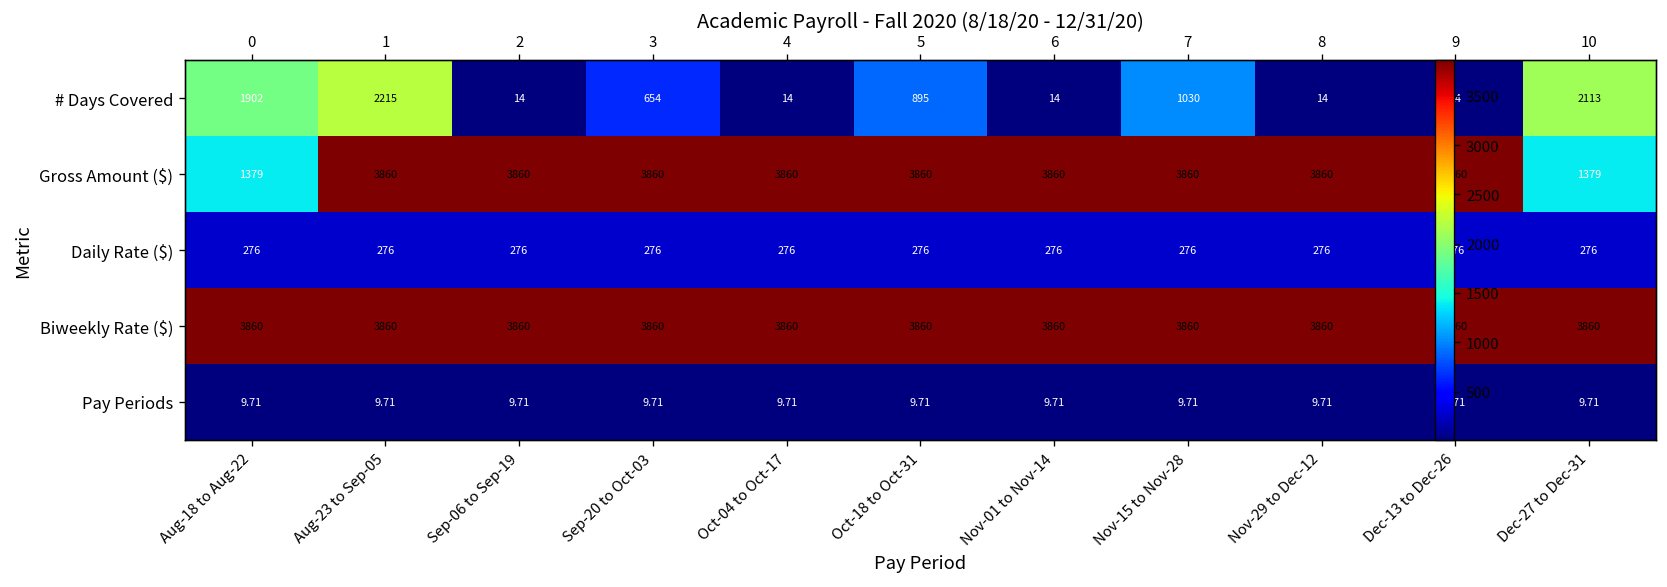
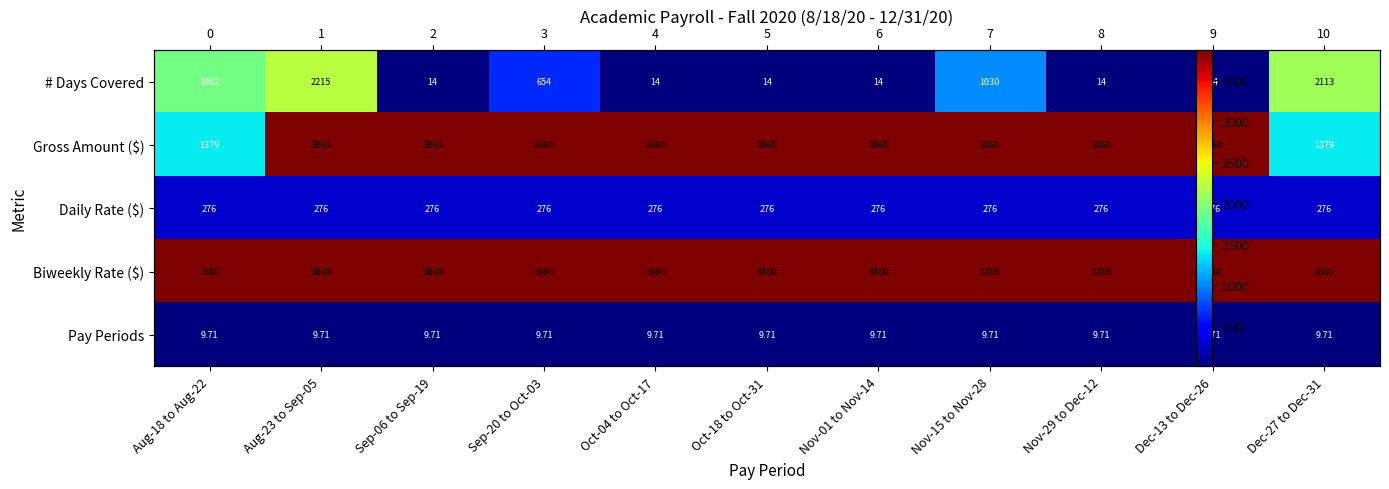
  {
    "# Days Covered": {
      "Aug-18 to Aug-22": 1902,
      "Aug-23 to Sep-05": 2215,
      "Sep-06 to Sep-19": 14,
      "Sep-20 to Oct-03": 654,
      "Oct-04 to Oct-17": 14,
-     "Oct-18 to Oct-31": 895,
+     "Oct-18 to Oct-31": 14,
      "Nov-01 to Nov-14": 14,
      "Nov-15 to Nov-28": 1030,
      "Nov-29 to Dec-12": 14,
      "Dec-13 to Dec-26": 14,
      "Dec-27 to Dec-31": 2113
    },
    "Gross Amount ($)": {
      "Aug-18 to Aug-22": 1379,
      "Aug-23 to Sep-05": 3860,
      "Sep-06 to Sep-19": 3860,
      "Sep-20 to Oct-03": 3860,
      "Oct-04 to Oct-17": 3860,
      "Oct-18 to Oct-31": 3860,
      "Nov-01 to Nov-14": 3860,
      "Nov-15 to Nov-28": 3860,
      "Nov-29 to Dec-12": 3860,
      "Dec-13 to Dec-26": 3860,
      "Dec-27 to Dec-31": 1379
    },
    "Daily Rate ($)": {
      "Aug-18 to Aug-22": 276,
      "Aug-23 to Sep-05": 276,
      "Sep-06 to Sep-19": 276,
      "Sep-20 to Oct-03": 276,
      "Oct-04 to Oct-17": 276,
      "Oct-18 to Oct-31": 276,
      "Nov-01 to Nov-14": 276,
      "Nov-15 to Nov-28": 276,
      "Nov-29 to Dec-12": 276,
      "Dec-13 to Dec-26": 276,
      "Dec-27 to Dec-31": 276
    },
    "Biweekly Rate ($)": {
      "Aug-18 to Aug-22": 3860,
      "Aug-23 to Sep-05": 3860,
      "Sep-06 to Sep-19": 3860,
      "Sep-20 to Oct-03": 3860,
      "Oct-04 to Oct-17": 3860,
      "Oct-18 to Oct-31": 3860,
      "Nov-01 to Nov-14": 3860,
      "Nov-15 to Nov-28": 3860,
      "Nov-29 to Dec-12": 3860,
      "Dec-13 to Dec-26": 3860,
      "Dec-27 to Dec-31": 3860
    },
    "Pay Periods": {
      "Aug-18 to Aug-22": 9.71,
      "Aug-23 to Sep-05": 9.71,
      "Sep-06 to Sep-19": 9.71,
      "Sep-20 to Oct-03": 9.71,
      "Oct-04 to Oct-17": 9.71,
      "Oct-18 to Oct-31": 9.71,
      "Nov-01 to Nov-14": 9.71,
      "Nov-15 to Nov-28": 9.71,
      "Nov-29 to Dec-12": 9.71,
      "Dec-13 to Dec-26": 9.71,
      "Dec-27 to Dec-31": 9.71
    }
  }
